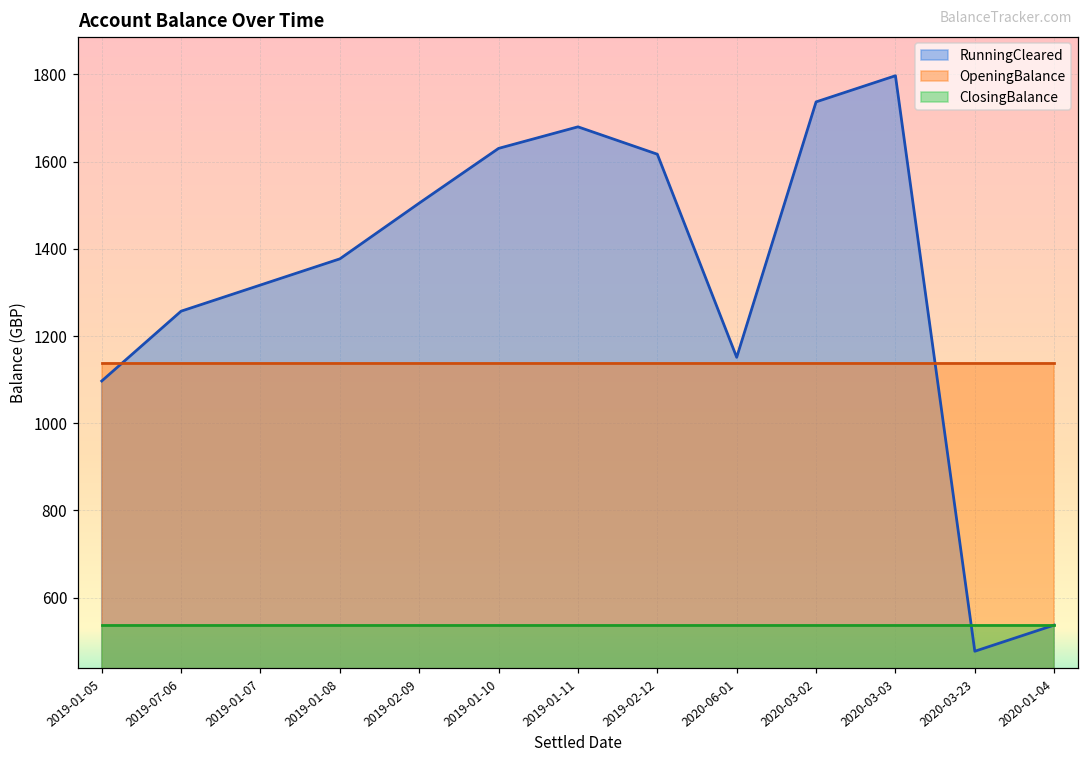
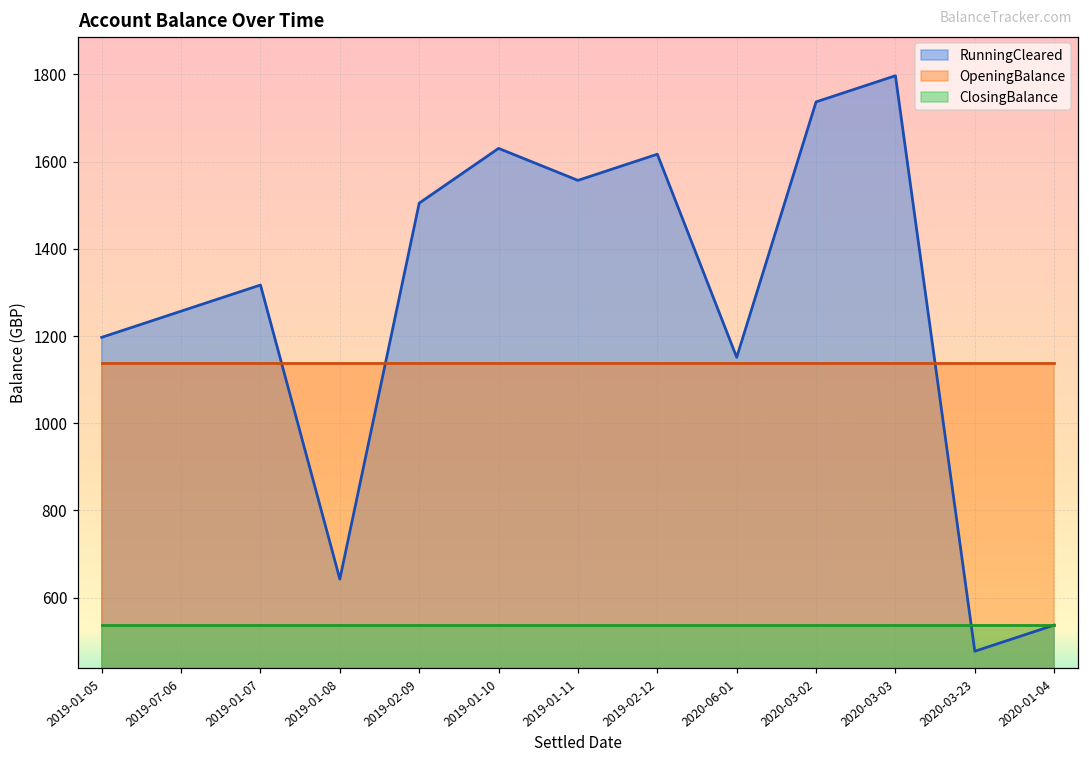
  {
    "RunningCleared": {
-     "2019-01-05": 1100,
+     "2019-01-05": 1200,
      "2019-07-06": 1260,
      "2019-01-07": 1320,
-     "2019-01-08": 1380,
+     "2019-01-08": 640,
      "2019-02-09": 1500,
      "2019-01-10": 1630,
-     "2019-01-11": 1680,
+     "2019-01-11": 1560,
      "2019-02-12": 1620,
      "2020-06-01": 1150,
      "2020-03-02": 1740,
      "2020-03-03": 1800,
      "2020-03-23": 480
    },
    "OpeningBalance": {
      "2019-01-05": 1140,
      "2019-07-06": 1140,
      "2019-01-07": 1140,
      "2019-01-08": 1140,
      "2019-02-09": 1140,
      "2019-01-10": 1140,
      "2019-01-11": 1140,
      "2019-02-12": 1140,
      "2020-06-01": 1140,
      "2020-03-02": 1140,
      "2020-03-03": 1140,
      "2020-03-23": 1140,
      "2020-01-04": 1140
    },
    "ClosingBalance": {
      "2019-01-05": 540,
      "2019-07-06": 540,
      "2019-01-07": 540,
      "2019-01-08": 540,
      "2019-02-09": 540,
      "2019-01-10": 540,
      "2019-01-11": 540,
      "2019-02-12": 540,
      "2020-06-01": 540,
      "2020-03-02": 540,
      "2020-03-03": 540,
      "2020-03-23": 540
    }
  }
